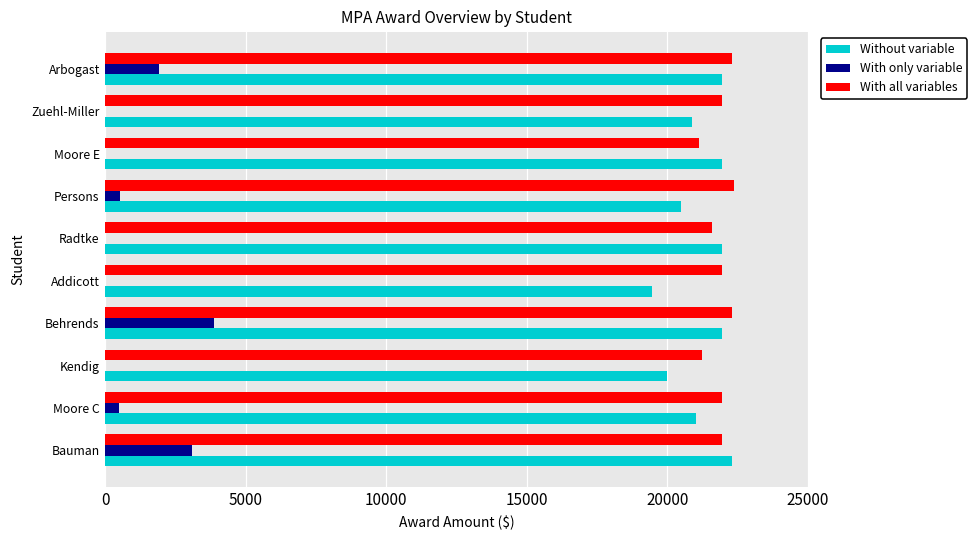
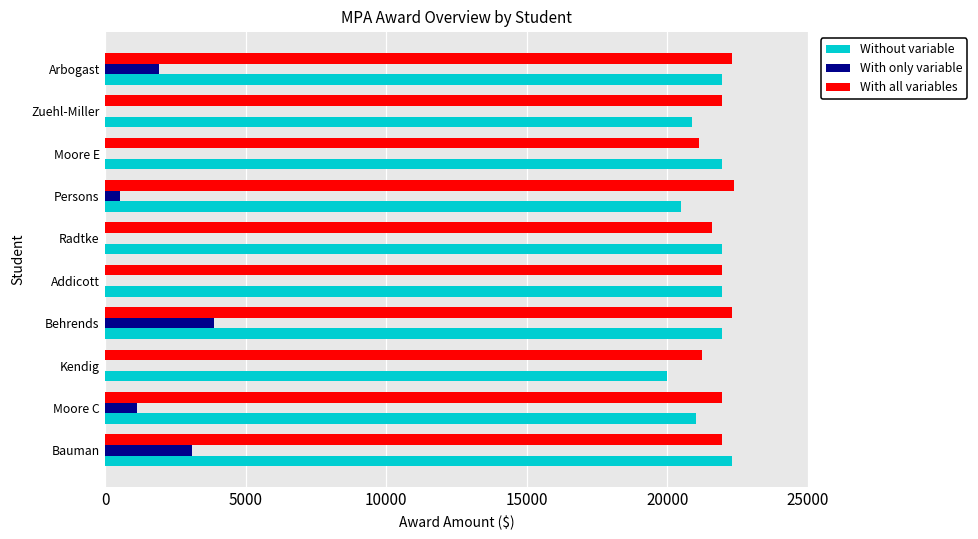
  {
    "Without variable": {
      "Arbogast": 21900,
      "Zuehl-Miller": 20900,
      "Moore E": 21900,
      "Persons": 20500,
      "Radtke": 21900,
-     "Addicott": 19500,
+     "Addicott": 21900,
      "Behrends": 21900,
      "Kendig": 20000,
      "Moore C": 21000,
      "Bauman": 22300
    },
    "With only variable": {
      "Arbogast": 1900,
      "Zuehl-Miller": 0,
      "Moore E": 0,
      "Persons": 500,
      "Radtke": 0,
      "Addicott": 0,
      "Behrends": 3900,
      "Kendig": 0,
-     "Moore C": 500,
+     "Moore C": 1100,
      "Bauman": 3100
    },
    "With all variables": {
      "Arbogast": 22300,
      "Zuehl-Miller": 21900,
      "Moore E": 21100,
      "Persons": 22400,
      "Radtke": 21600,
      "Addicott": 21900,
      "Behrends": 22300,
      "Kendig": 21200,
      "Moore C": 21900,
      "Bauman": 21900
    }
  }
